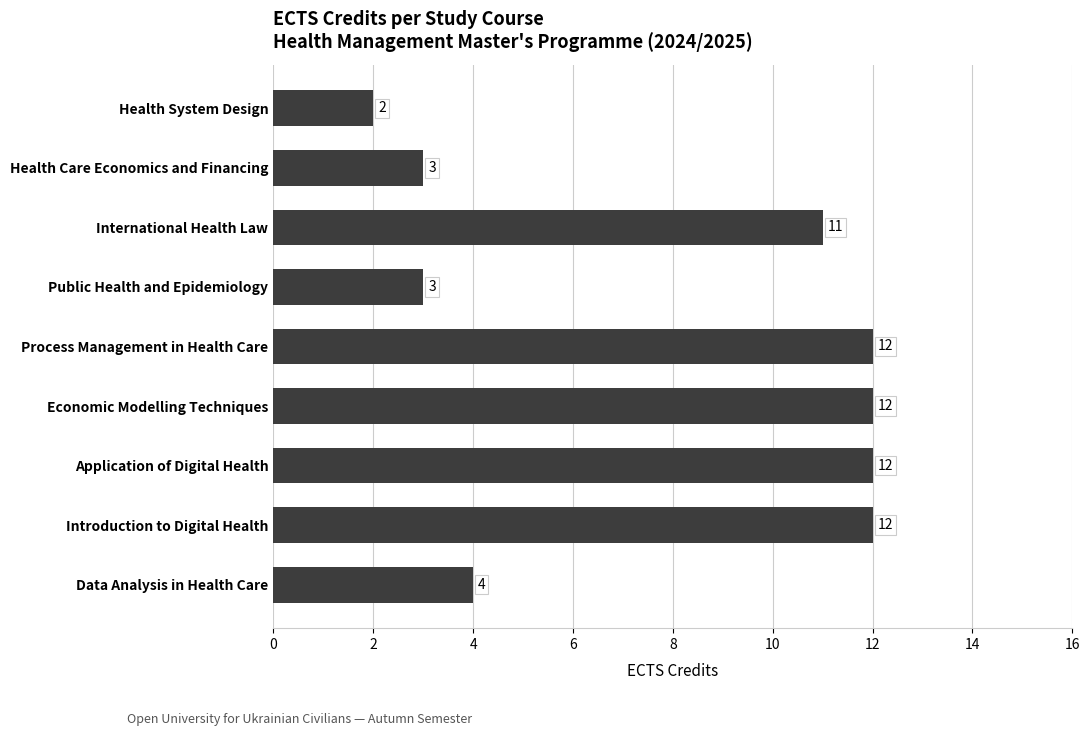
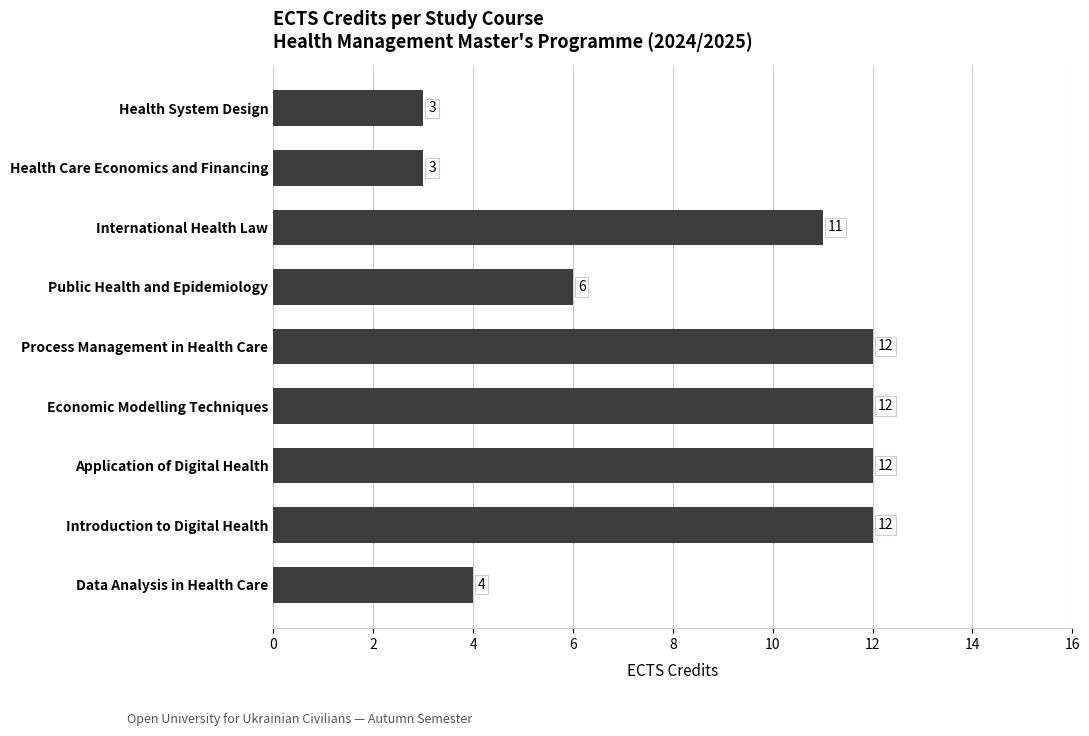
  {
-   "Health System Design": 2,
-   "Public Health and Epidemiology": 3
+   "Health System Design": 3,
+   "Public Health and Epidemiology": 6
  }
